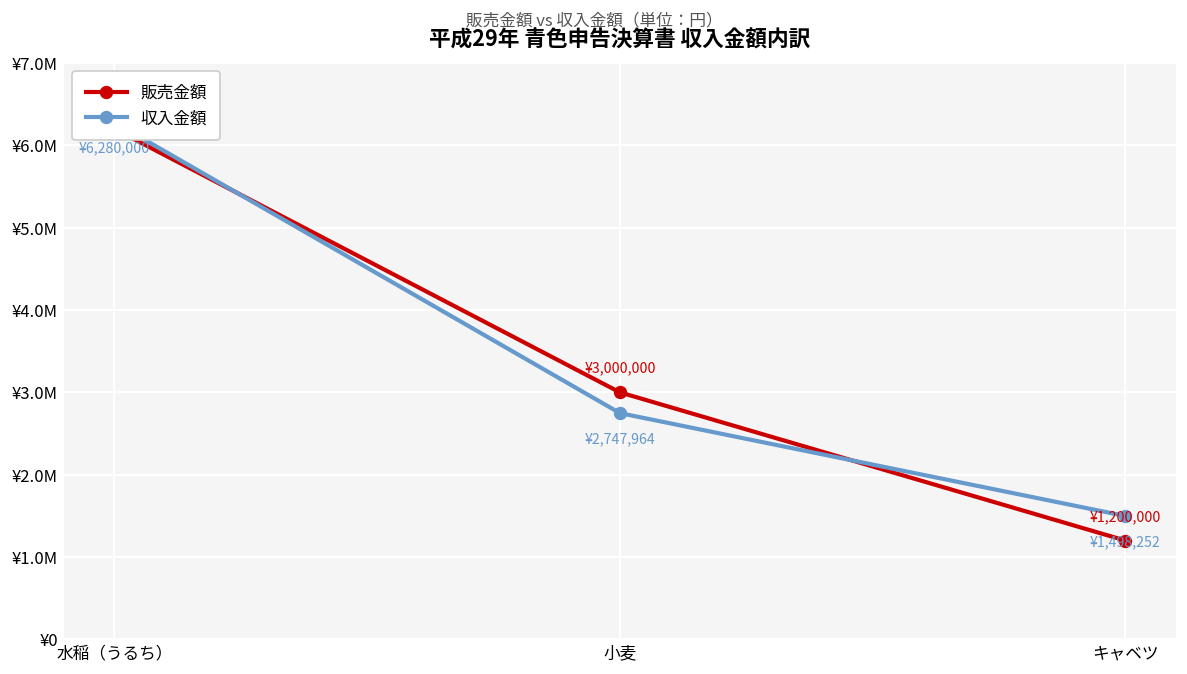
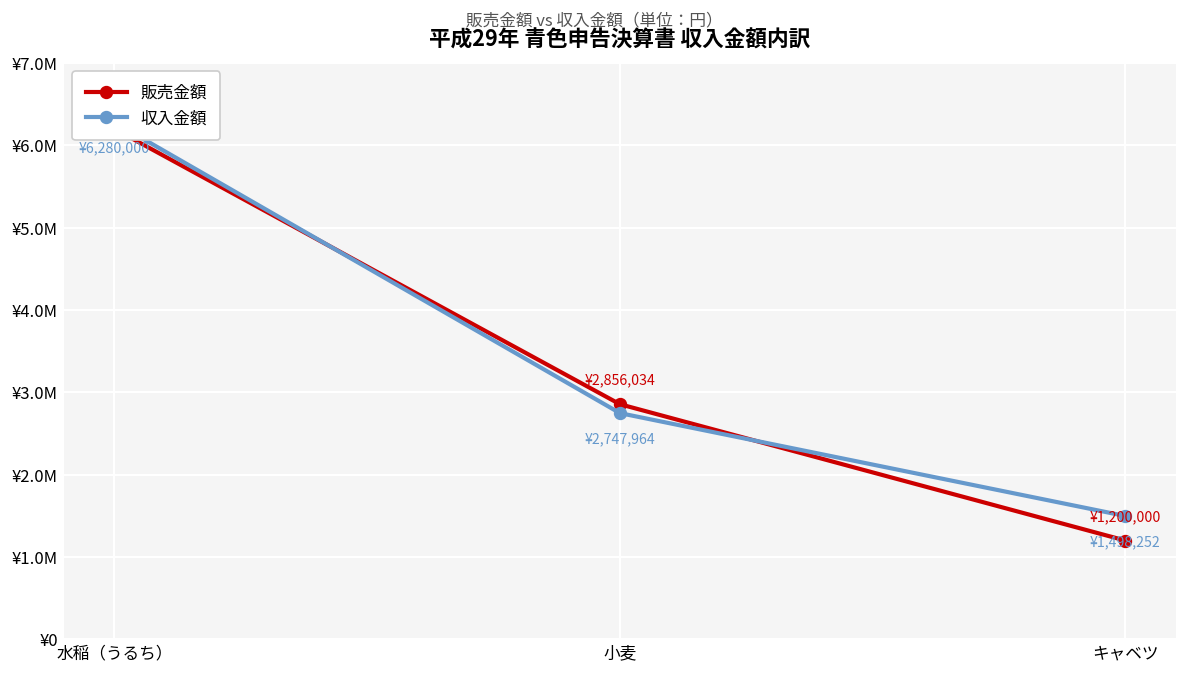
  {
    "販売金額": {
-     "小麦": "¥3,000,000"
+     "小麦": "¥2,856,034"
    },
    "収入金額": {
      "小麦": "¥2,747,964"
    }
  }
